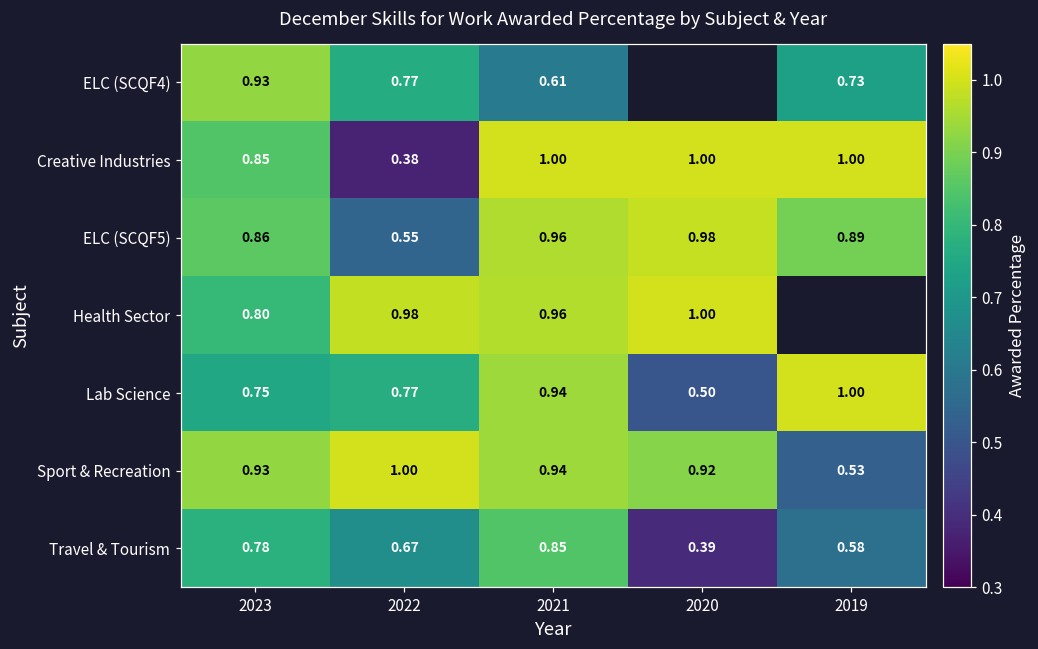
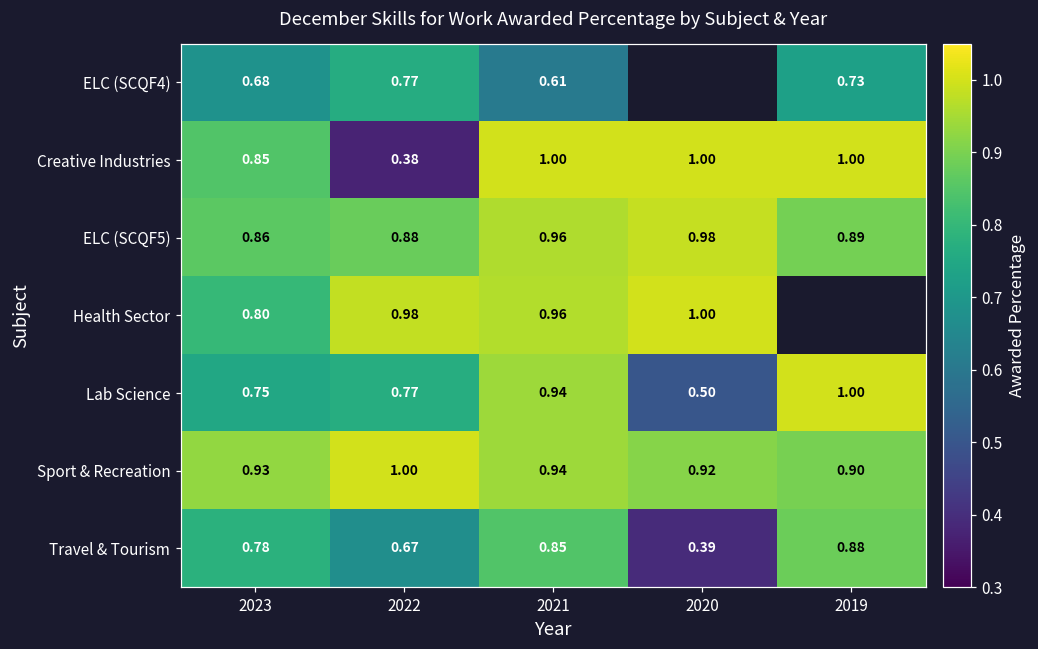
  {
    "ELC (SCQF4)": {
-     "2023": 0.93,
+     "2023": 0.68,
      "2022": 0.77,
      "2021": 0.61,
      "2019": 0.73
    },
    "Creative Industries": {
      "2023": 0.85,
      "2022": 0.38,
      "2021": 1.00,
      "2020": 1.00,
      "2019": 1.00
    },
    "ELC (SCQF5)": {
      "2023": 0.86,
-     "2022": 0.55,
+     "2022": 0.88,
      "2021": 0.96,
      "2020": 0.98,
      "2019": 0.89
    },
    "Health Sector": {
      "2023": 0.80,
      "2022": 0.98,
      "2021": 0.96,
      "2020": 1.00
    },
    "Lab Science": {
      "2023": 0.75,
      "2022": 0.77,
      "2021": 0.94,
      "2020": 0.50,
      "2019": 1.00
    },
    "Sport & Recreation": {
      "2023": 0.93,
      "2022": 1.00,
      "2021": 0.94,
      "2020": 0.92,
-     "2019": 0.53
+     "2019": 0.90
    },
    "Travel & Tourism": {
      "2023": 0.78,
      "2022": 0.67,
      "2021": 0.85,
      "2020": 0.39,
-     "2019": 0.58
+     "2019": 0.88
    }
  }
